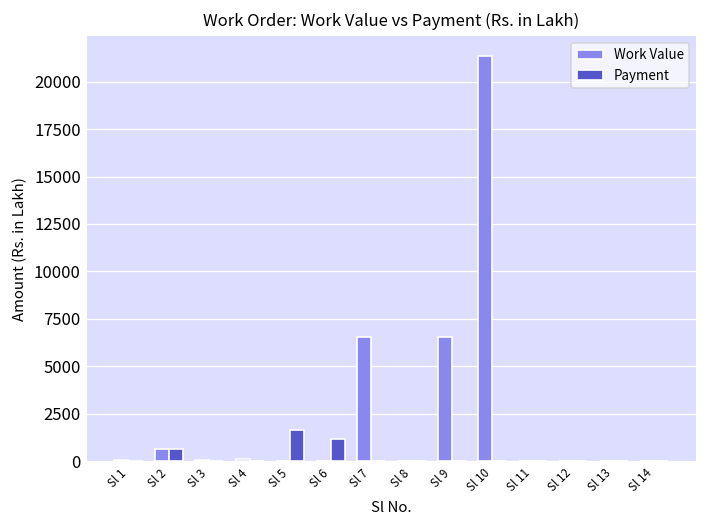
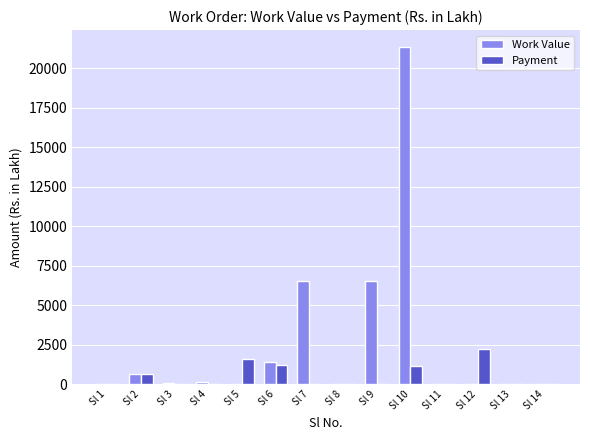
  {
    "Work Value": {
      "Sl 2": 700,
-     "Sl 6": 0,
+     "Sl 6": 1400,
      "Sl 7": 6500,
      "Sl 9": 6600,
      "Sl 10": 21300
    },
    "Payment": {
      "Sl 1": 0,
      "Sl 2": 600,
      "Sl 3": 0,
      "Sl 5": 1600,
      "Sl 6": 1200,
      "Sl 7": 0,
      "Sl 8": 0,
      "Sl 9": 0,
-     "Sl 10": 0,
+     "Sl 10": 1200,
      "Sl 11": 0,
-     "Sl 12": 0,
+     "Sl 12": 2200,
      "Sl 13": 0,
      "Sl 14": 0
    }
  }
